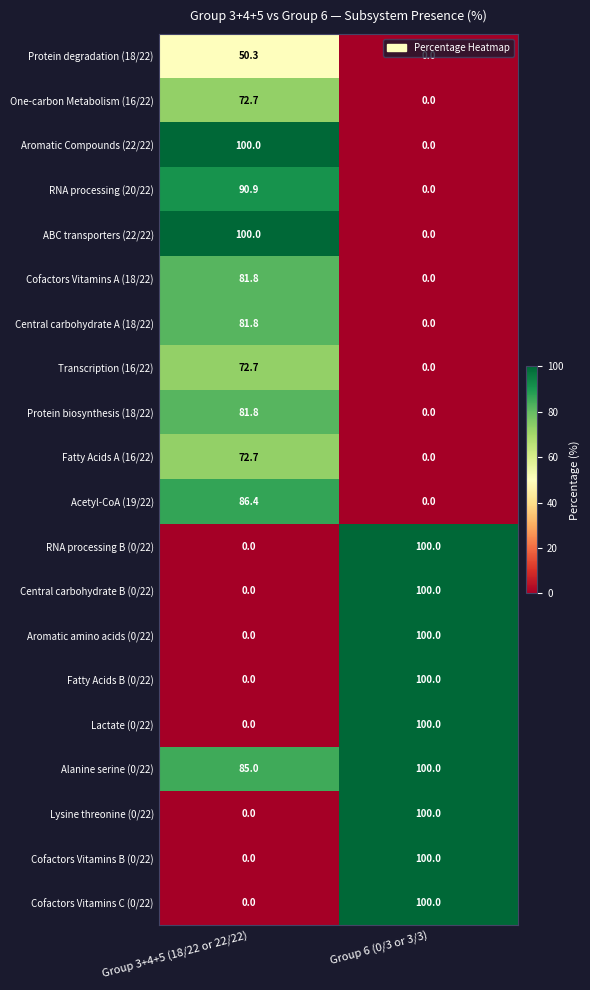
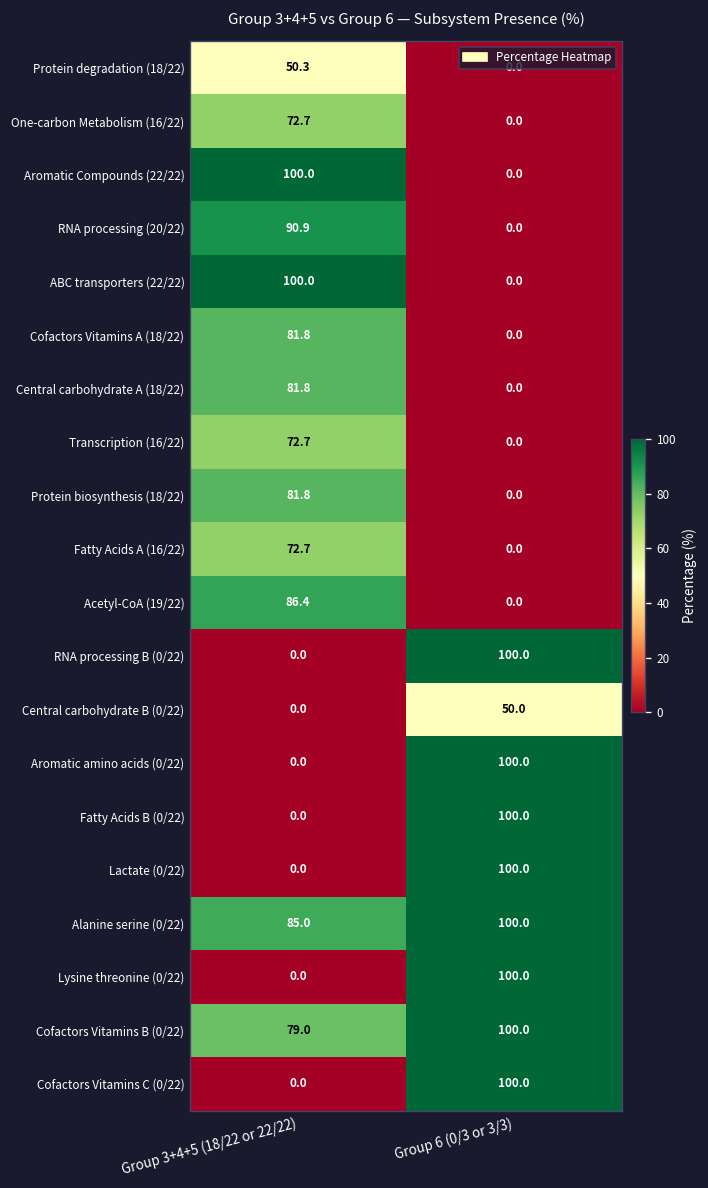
  {
    "Protein degradation (18/22)": {
      "Group 3+4+5 (18/22 or 22/22)": 50.3
    },
    "One-carbon Metabolism (16/22)": {
      "Group 3+4+5 (18/22 or 22/22)": 72.7,
      "Group 6 (0/3 or 3/3)": 0.0
    },
    "Aromatic Compounds (22/22)": {
      "Group 3+4+5 (18/22 or 22/22)": 100.0,
      "Group 6 (0/3 or 3/3)": 0.0
    },
    "RNA processing (20/22)": {
      "Group 3+4+5 (18/22 or 22/22)": 90.9,
      "Group 6 (0/3 or 3/3)": 0.0
    },
    "ABC transporters (22/22)": {
      "Group 3+4+5 (18/22 or 22/22)": 100.0,
      "Group 6 (0/3 or 3/3)": 0.0
    },
    "Cofactors Vitamins A (18/22)": {
      "Group 3+4+5 (18/22 or 22/22)": 81.8,
      "Group 6 (0/3 or 3/3)": 0.0
    },
    "Central carbohydrate A (18/22)": {
      "Group 3+4+5 (18/22 or 22/22)": 81.8,
      "Group 6 (0/3 or 3/3)": 0.0
    },
    "Transcription (16/22)": {
      "Group 3+4+5 (18/22 or 22/22)": 72.7,
      "Group 6 (0/3 or 3/3)": 0.0
    },
    "Protein biosynthesis (18/22)": {
      "Group 3+4+5 (18/22 or 22/22)": 81.8,
      "Group 6 (0/3 or 3/3)": 0.0
    },
    "Fatty Acids A (16/22)": {
      "Group 3+4+5 (18/22 or 22/22)": 72.7,
      "Group 6 (0/3 or 3/3)": 0.0
    },
    "Acetyl-CoA (19/22)": {
      "Group 3+4+5 (18/22 or 22/22)": 86.4,
      "Group 6 (0/3 or 3/3)": 0.0
    },
    "RNA processing B (0/22)": {
      "Group 3+4+5 (18/22 or 22/22)": 0.0,
      "Group 6 (0/3 or 3/3)": 100.0
    },
    "Central carbohydrate B (0/22)": {
      "Group 3+4+5 (18/22 or 22/22)": 0.0,
-     "Group 6 (0/3 or 3/3)": 100.0
+     "Group 6 (0/3 or 3/3)": 50.0
    },
    "Aromatic amino acids (0/22)": {
      "Group 3+4+5 (18/22 or 22/22)": 0.0,
      "Group 6 (0/3 or 3/3)": 100.0
    },
    "Fatty Acids B (0/22)": {
      "Group 3+4+5 (18/22 or 22/22)": 0.0,
      "Group 6 (0/3 or 3/3)": 100.0
    },
    "Lactate (0/22)": {
      "Group 3+4+5 (18/22 or 22/22)": 0.0,
      "Group 6 (0/3 or 3/3)": 100.0
    },
    "Alanine serine (0/22)": {
      "Group 3+4+5 (18/22 or 22/22)": 85.0,
      "Group 6 (0/3 or 3/3)": 100.0
    },
    "Lysine threonine (0/22)": {
      "Group 3+4+5 (18/22 or 22/22)": 0.0,
      "Group 6 (0/3 or 3/3)": 100.0
    },
    "Cofactors Vitamins B (0/22)": {
-     "Group 3+4+5 (18/22 or 22/22)": 0.0,
+     "Group 3+4+5 (18/22 or 22/22)": 79.0,
      "Group 6 (0/3 or 3/3)": 100.0
    },
    "Cofactors Vitamins C (0/22)": {
      "Group 3+4+5 (18/22 or 22/22)": 0.0,
      "Group 6 (0/3 or 3/3)": 100.0
    }
  }
